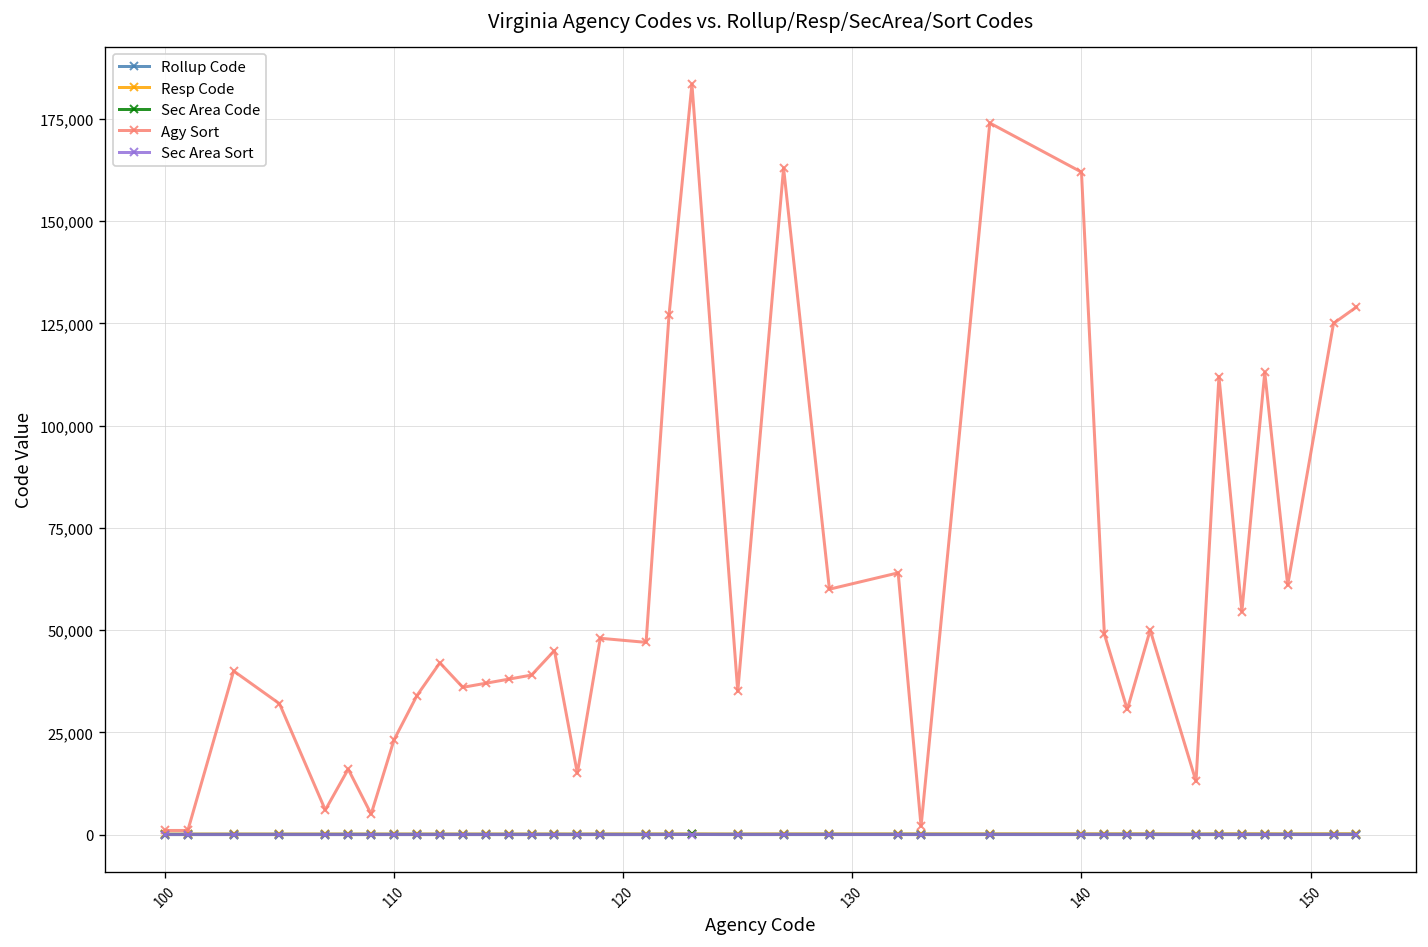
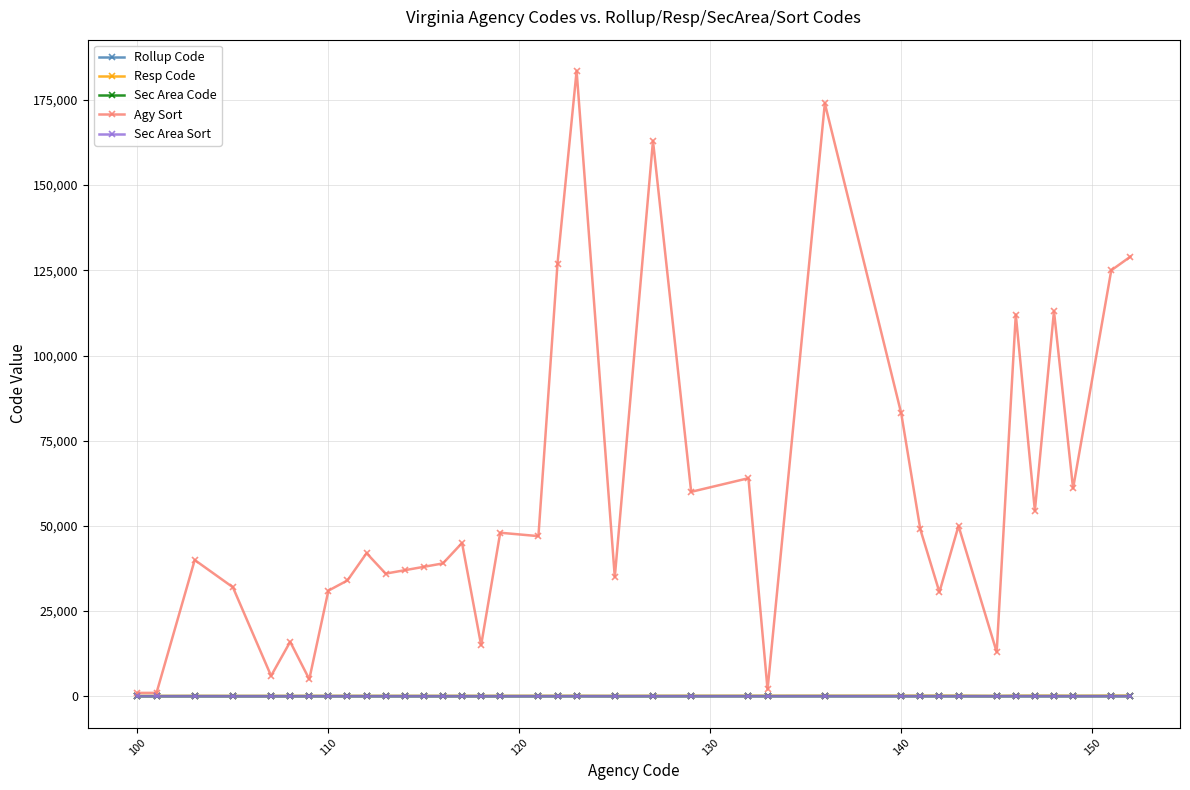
  {
    "Sec Area Sort": {
      "100": "0",
      "110": "0",
      "140": "0"
    },
    "Agy Sort": {
      "100": "1,000",
-     "110": "23,000",
-     "140": "162,000"
+     "110": "31,000",
+     "140": "83,000"
    }
  }
